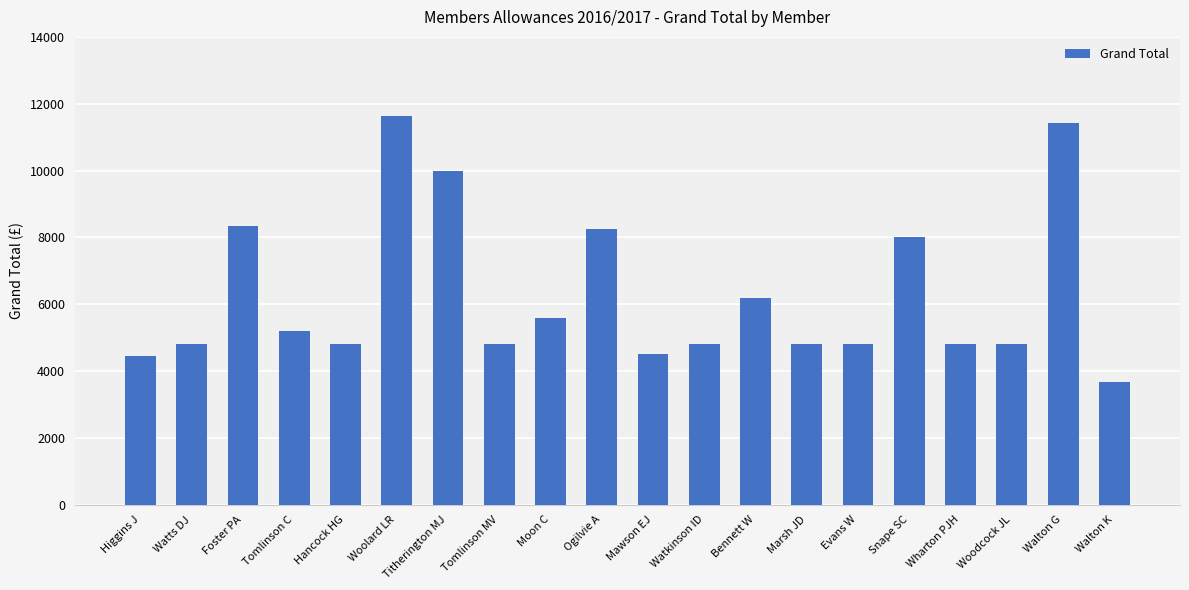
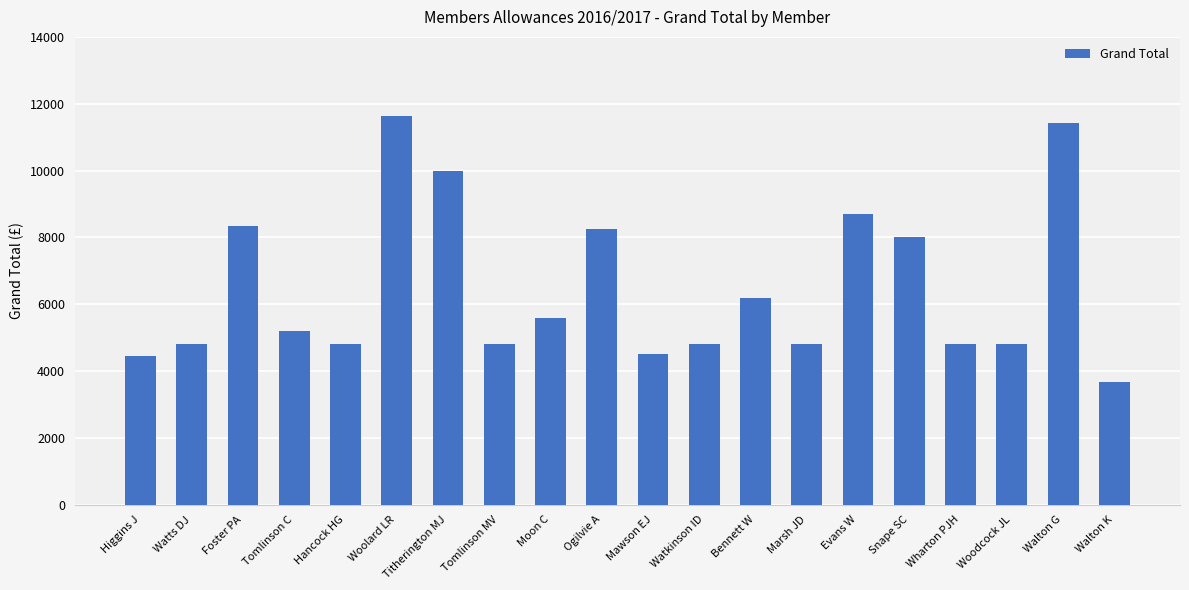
  {
    "Higgins J": 4500,
    "Watts DJ": 4800,
    "Foster PA": 8400,
    "Tomlinson C": 5200,
    "Hancock HG": 4800,
    "Woolard LR": 11600,
    "Titherington MJ": 10000,
    "Tomlinson MV": 4800,
    "Moon C": 5600,
    "Ogilvie A": 8200,
    "Mawson EJ": 4500,
    "Watkinson ID": 4800,
    "Bennett W": 6200,
    "Marsh JD": 4800,
-   "Evans W": 4800,
+   "Evans W": 8700,
    "Snape SC": 8000,
    "Wharton PJH": 4800,
    "Woodcock JL": 4800,
    "Walton G": 11400,
    "Walton K": 3700
  }
